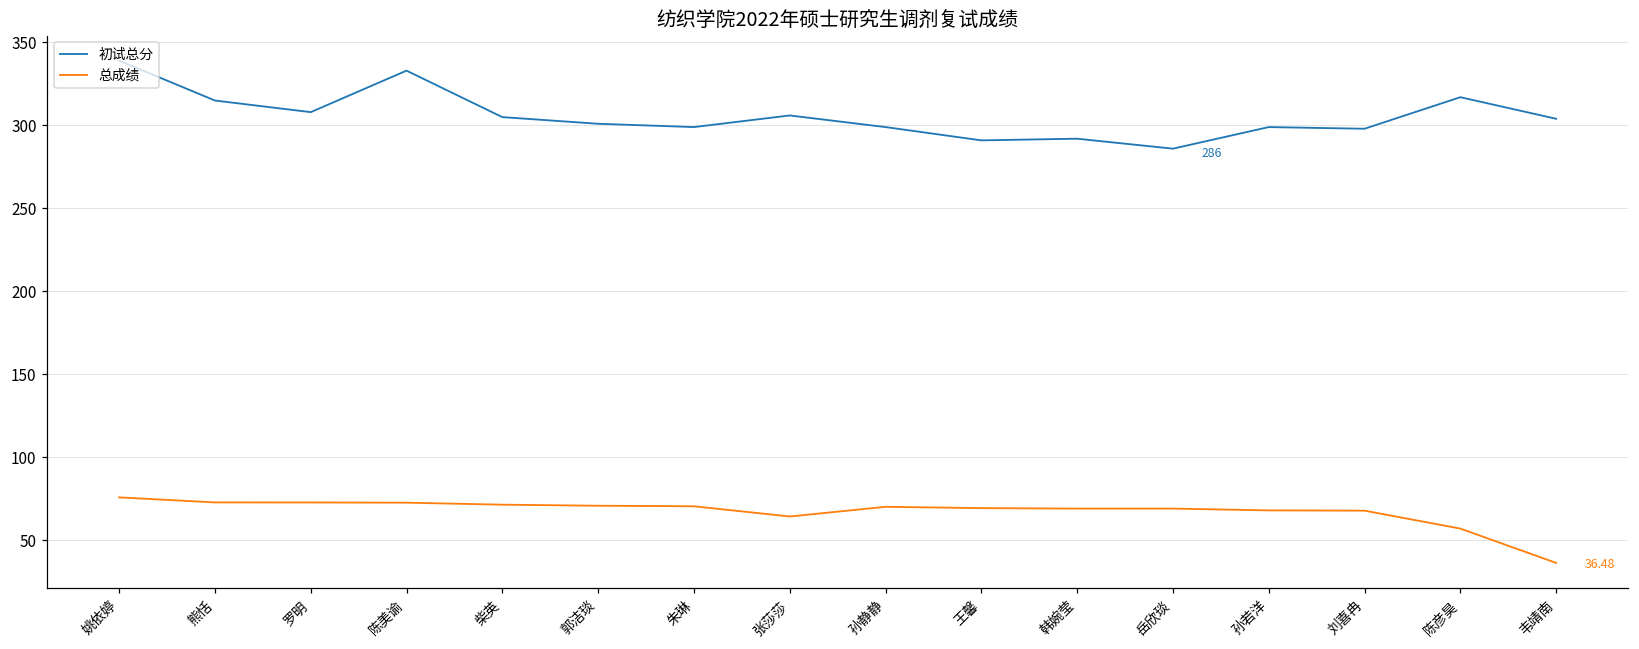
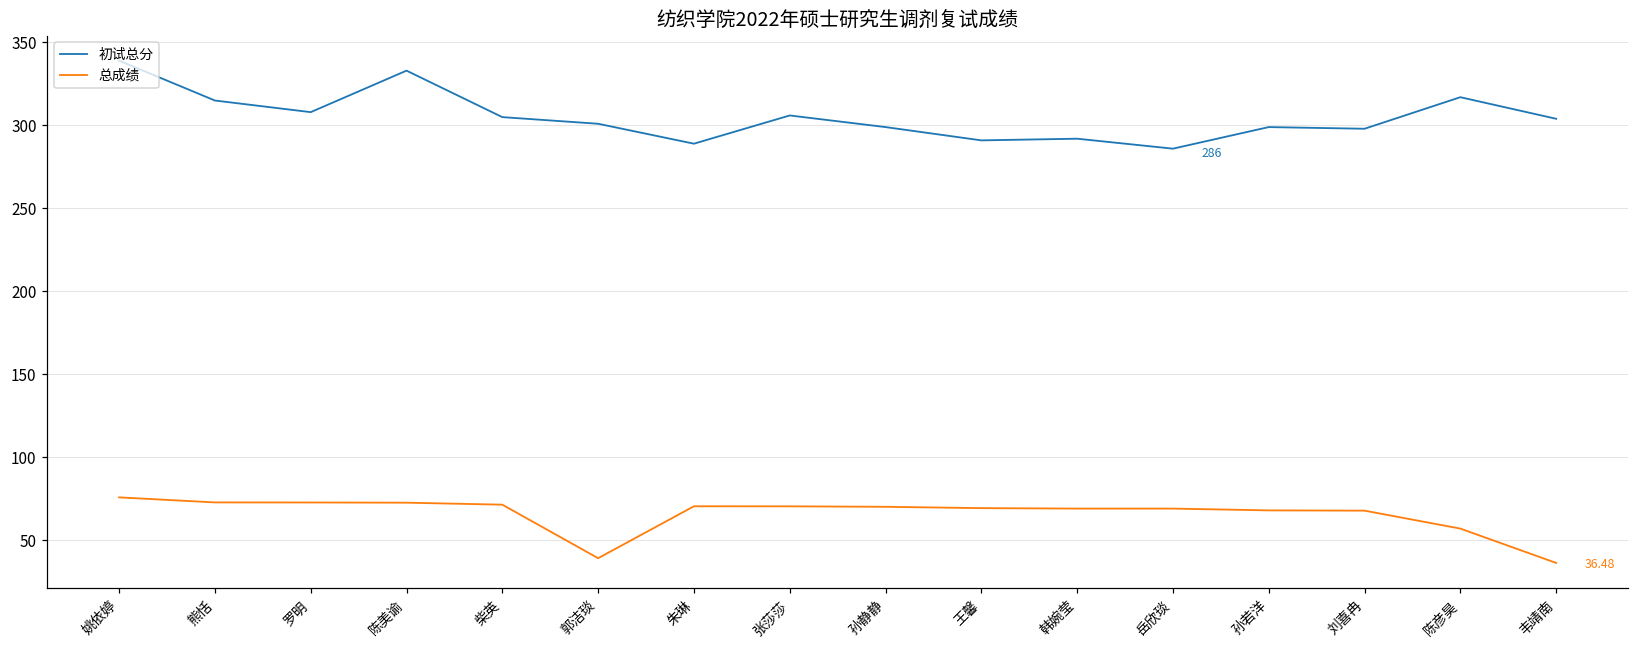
  {
    "初试总分": {
      "熊恬": 315,
      "罗明": 308,
      "陈美谕": 333,
      "柴英": 305,
      "郭洁琰": 301,
-     "朱琳": 299,
+     "朱琳": 289,
      "张莎莎": 306,
      "孙静静": 299,
      "王馨": 291,
      "韩婉莹": 292,
      "孙若洋": 299,
      "刘喜冉": 298,
      "陈彦昊": 317,
      "韦靖南": 304
    },
    "总成绩": {
      "姚依婷": 76,
      "熊恬": 73,
      "罗明": 73,
      "陈美谕": 73,
      "柴英": 72,
-     "郭洁琰": 71,
+     "郭洁琰": 39,
      "朱琳": 71,
-     "张莎莎": 64,
+     "张莎莎": 71,
      "孙静静": 70,
      "王馨": 69,
      "韩婉莹": 69,
      "岳欣琰": 69,
      "孙若洋": 68,
      "刘喜冉": 68,
      "陈彦昊": 57,
      "韦靖南": 36
    }
  }
